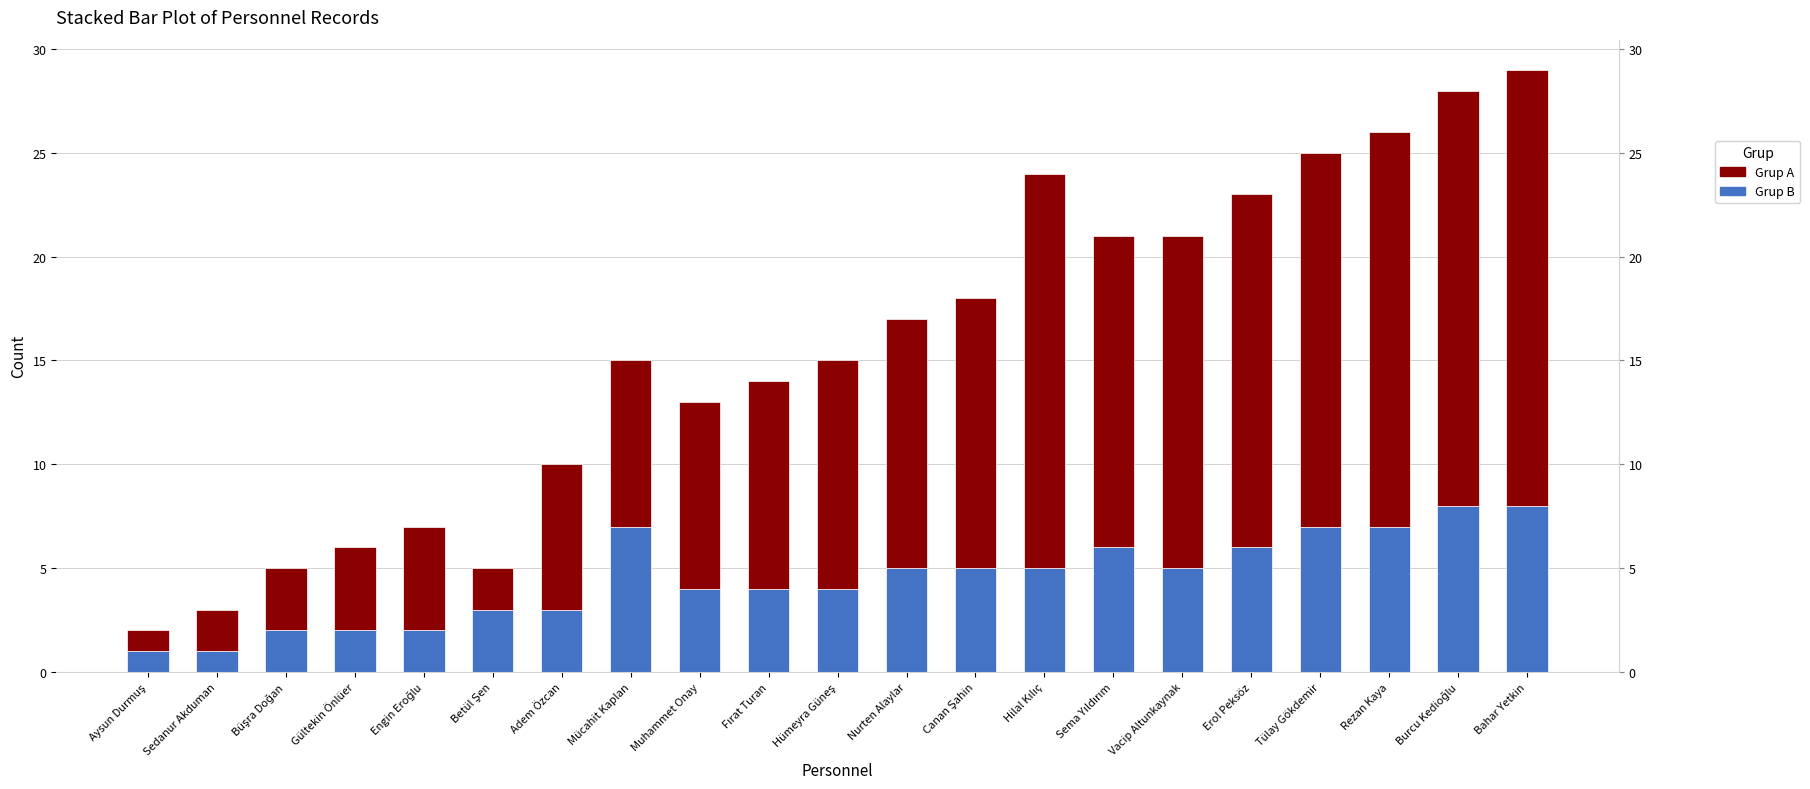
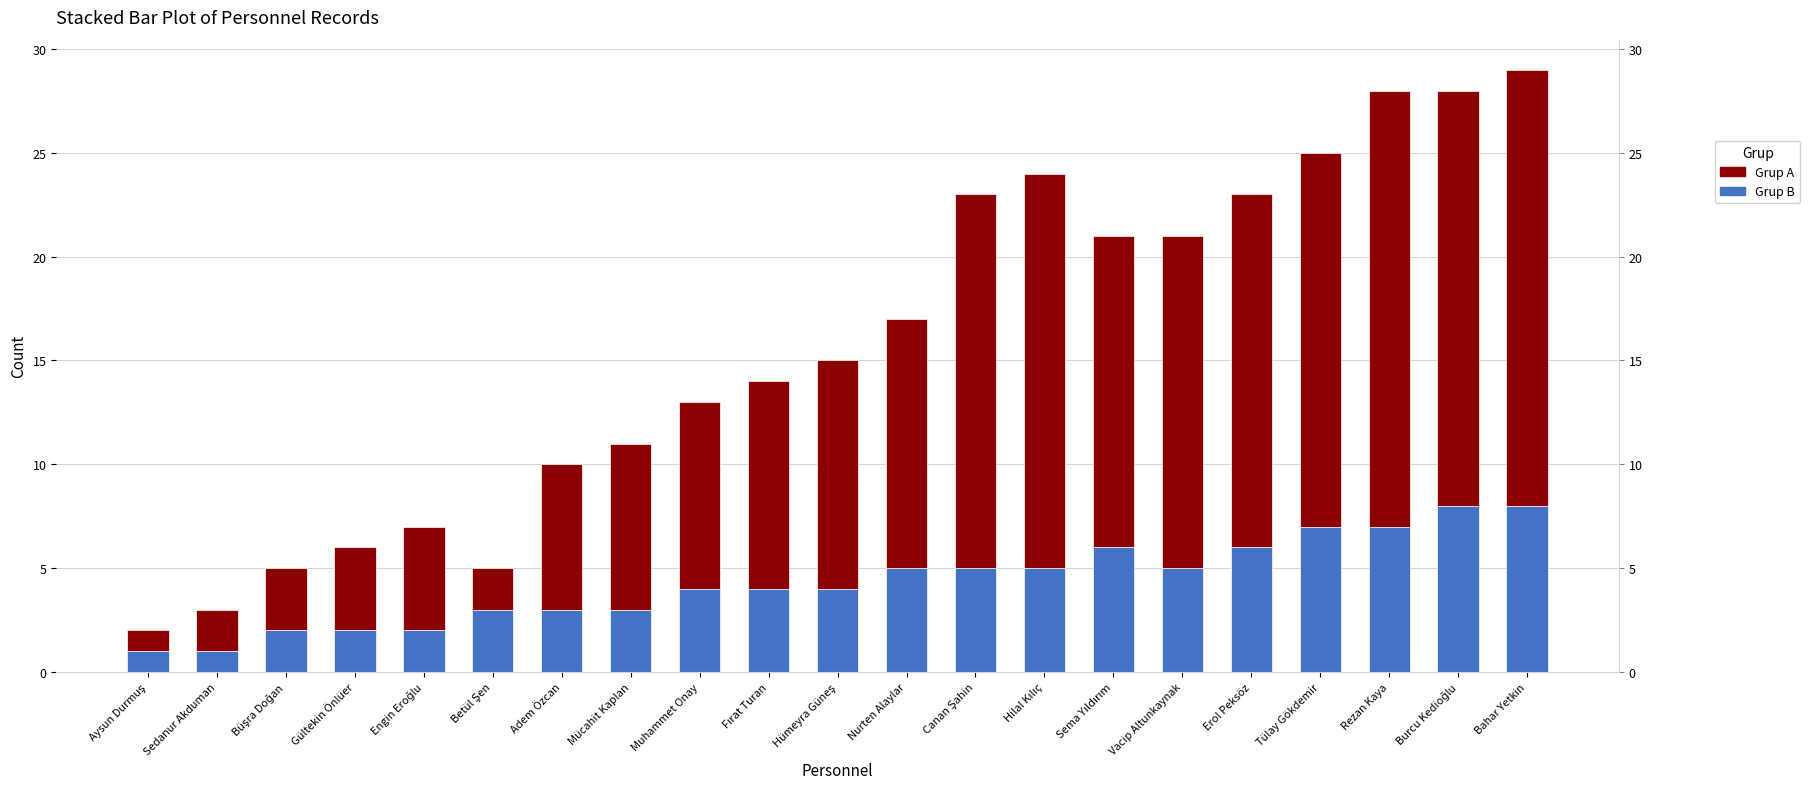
  {
    "Grup B": {
      "Aysun Durmuş": 1,
      "Sedanur Akduman": 1,
      "Büşra Doğan": 2,
      "Gültekin Önlüer": 2,
      "Engin Eroğlu": 2,
      "Betül Şen": 3,
      "Adem Özcan": 3,
-     "Mücahit Kaplan": 7,
+     "Mücahit Kaplan": 3,
      "Muhammet Onay": 4,
      "Fırat Turan": 4,
      "Hümeyra Güneş": 4,
      "Nurten Alaylar": 5,
      "Canan Şahin": 5,
      "Hilal Kılıç": 5,
      "Sema Yıldırım": 6,
      "Vacip Altunkaynak": 5,
      "Erol Peksöz": 6,
      "Tülay Gökdemir": 7,
      "Rezan Kaya": 7,
      "Burcu Kedioğlu": 8,
      "Bahar Yetkin": 8
    },
    "Grup A": {
      "Aysun Durmuş": 1,
      "Sedanur Akduman": 2,
      "Büşra Doğan": 3,
      "Gültekin Önlüer": 4,
      "Engin Eroğlu": 5,
      "Betül Şen": 2,
      "Adem Özcan": 7,
      "Mücahit Kaplan": 8,
      "Muhammet Onay": 9,
      "Fırat Turan": 10,
      "Hümeyra Güneş": 11,
      "Nurten Alaylar": 12,
-     "Canan Şahin": 13,
+     "Canan Şahin": 18,
      "Hilal Kılıç": 19,
      "Sema Yıldırım": 15,
      "Vacip Altunkaynak": 16,
      "Erol Peksöz": 17,
      "Tülay Gökdemir": 18,
-     "Rezan Kaya": 19,
+     "Rezan Kaya": 21,
      "Burcu Kedioğlu": 20,
      "Bahar Yetkin": 21
    }
  }
